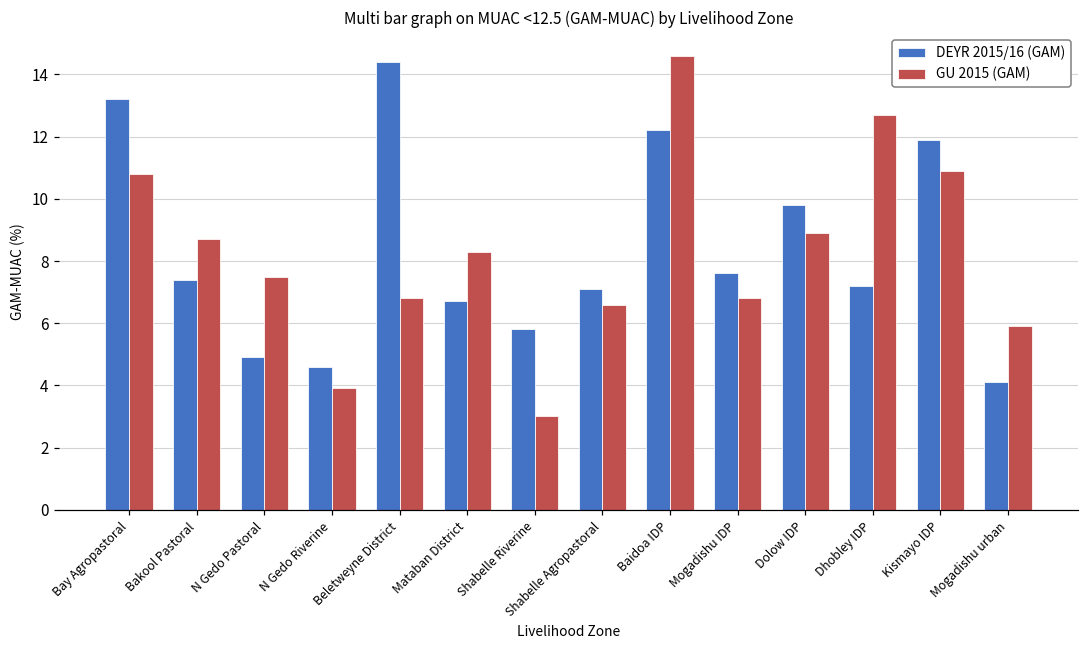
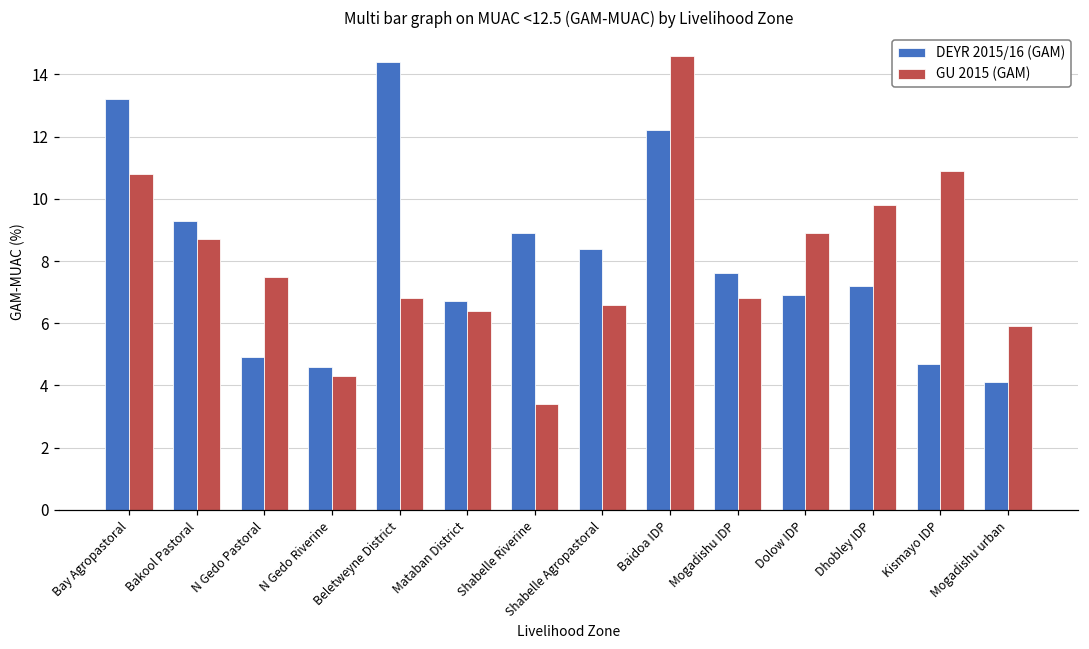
  {
    "DEYR 2015/16 (GAM)": {
      "Bay Agropastoral": 13.2,
-     "Bakool Pastoral": 7.4,
+     "Bakool Pastoral": 9.3,
      "N Gedo Pastoral": 4.9,
      "N Gedo Riverine": 4.6,
      "Beletweyne District": 14.4,
      "Mataban District": 6.7,
-     "Shabelle Riverine": 5.8,
-     "Shabelle Agropastoral": 7.1,
+     "Shabelle Riverine": 8.9,
+     "Shabelle Agropastoral": 8.4,
      "Baidoa IDP": 12.2,
      "Mogadishu IDP": 7.6,
-     "Dolow IDP": 9.8,
+     "Dolow IDP": 6.9,
      "Dhobley IDP": 7.2,
-     "Kismayo IDP": 11.9,
+     "Kismayo IDP": 4.7,
      "Mogadishu urban": 4.1
    },
    "GU 2015 (GAM)": {
      "Bay Agropastoral": 10.8,
      "Bakool Pastoral": 8.7,
      "N Gedo Pastoral": 7.5,
-     "N Gedo Riverine": 3.9,
+     "N Gedo Riverine": 4.3,
      "Beletweyne District": 6.8,
-     "Mataban District": 8.3,
-     "Shabelle Riverine": 3.0,
+     "Mataban District": 6.4,
+     "Shabelle Riverine": 3.4,
      "Shabelle Agropastoral": 6.6,
      "Baidoa IDP": 14.6,
      "Mogadishu IDP": 6.8,
      "Dolow IDP": 8.9,
-     "Dhobley IDP": 12.7,
+     "Dhobley IDP": 9.8,
      "Kismayo IDP": 10.9,
      "Mogadishu urban": 5.9
    }
  }
